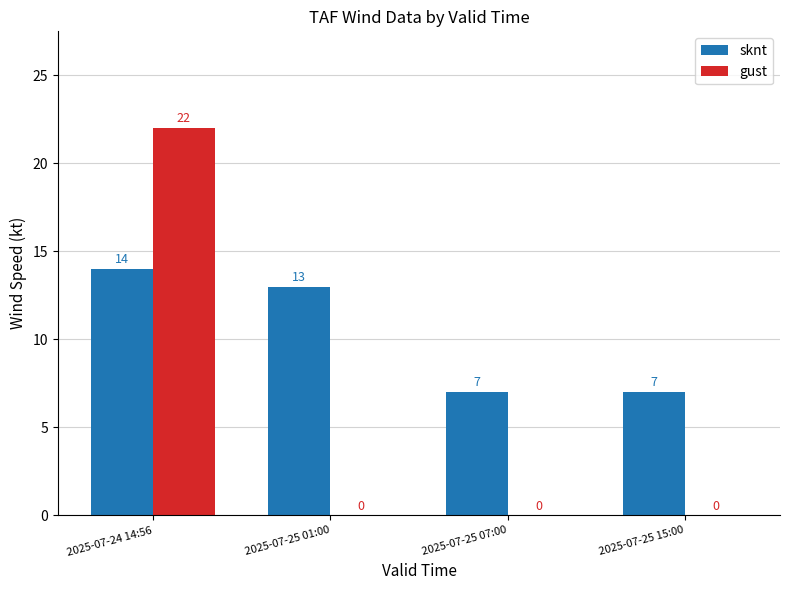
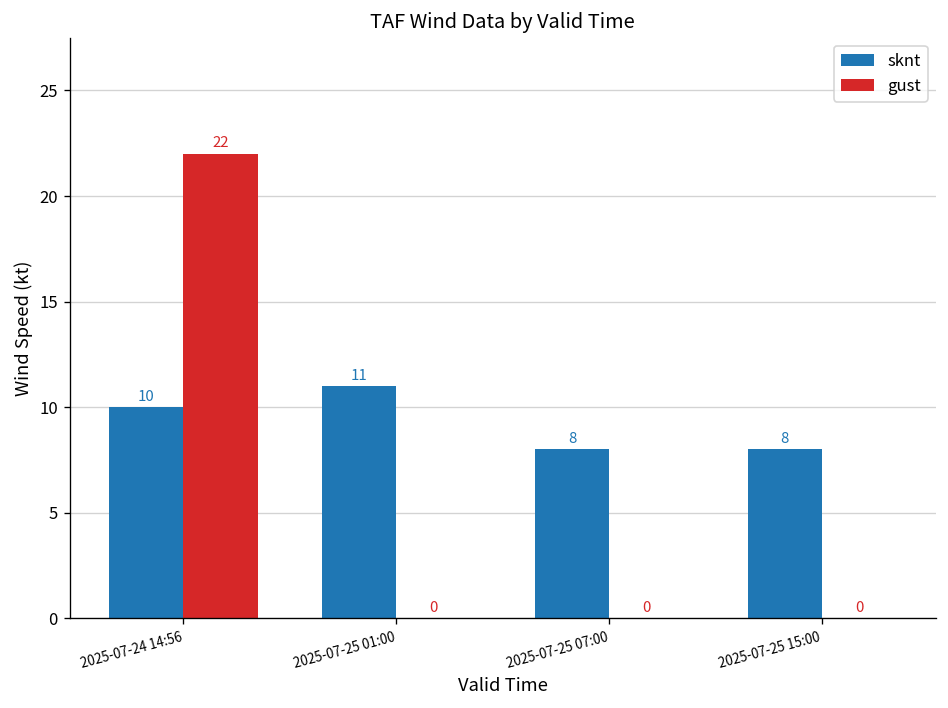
  {
    "sknt": {
-     "2025-07-24 14:56": 14,
-     "2025-07-25 01:00": 13,
-     "2025-07-25 07:00": 7,
-     "2025-07-25 15:00": 7
+     "2025-07-24 14:56": 10,
+     "2025-07-25 01:00": 11,
+     "2025-07-25 07:00": 8,
+     "2025-07-25 15:00": 8
    },
    "gust": {
      "2025-07-24 14:56": 22,
      "2025-07-25 01:00": 0,
      "2025-07-25 07:00": 0,
      "2025-07-25 15:00": 0
    }
  }
